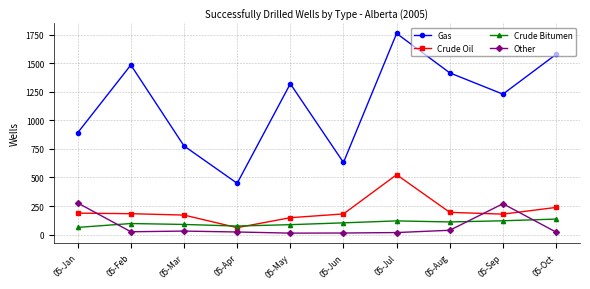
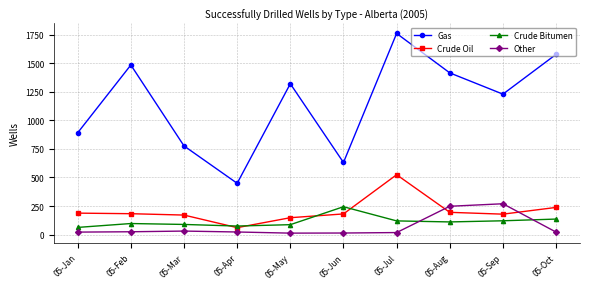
  {
    "Gas": {
      "05-Jan": 890,
      "05-Feb": 1480,
      "05-Mar": 780,
      "05-Apr": 450,
      "05-May": 1320,
      "05-Jun": 630,
      "05-Jul": 1760,
      "05-Aug": 1420,
      "05-Sep": 1230
    },
    "Crude Oil": {
      "05-Jan": 190,
      "05-Feb": 180,
      "05-Mar": 170,
      "05-May": 150,
      "05-Jun": 180,
      "05-Jul": 520,
      "05-Aug": 200,
      "05-Sep": 180,
      "05-Oct": 240
    },
    "Crude Bitumen": {
      "05-Jan": 60,
      "05-Feb": 100,
      "05-Mar": 90,
      "05-May": 90,
-     "05-Jun": 100,
+     "05-Jun": 240,
      "05-Jul": 120,
      "05-Aug": 110,
      "05-Sep": 120,
      "05-Oct": 140
    },
    "Other": {
-     "05-Jan": 280,
+     "05-Jan": 20,
      "05-Feb": 30,
      "05-Mar": 30,
      "05-Apr": 20,
      "05-May": 10,
      "05-Jun": 10,
      "05-Jul": 20,
-     "05-Aug": 40,
+     "05-Aug": 250,
      "05-Sep": 270,
      "05-Oct": 20
    }
  }
